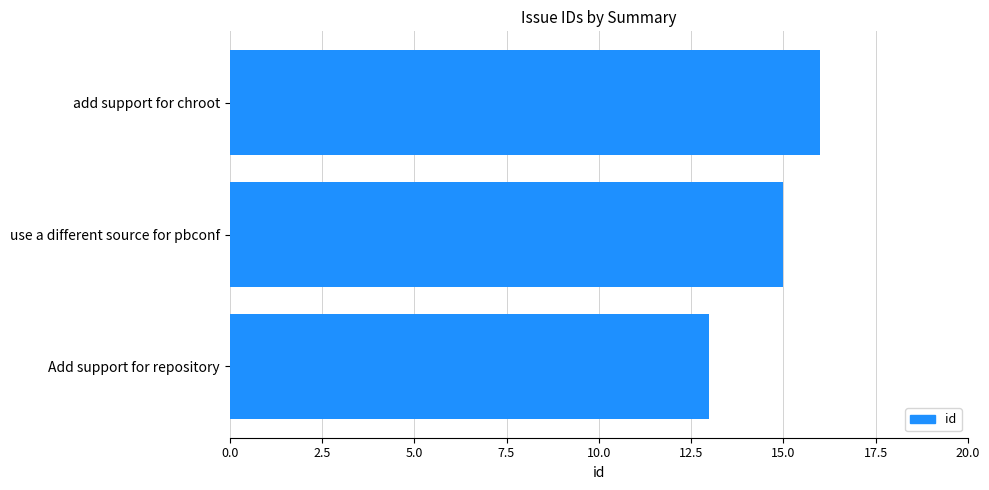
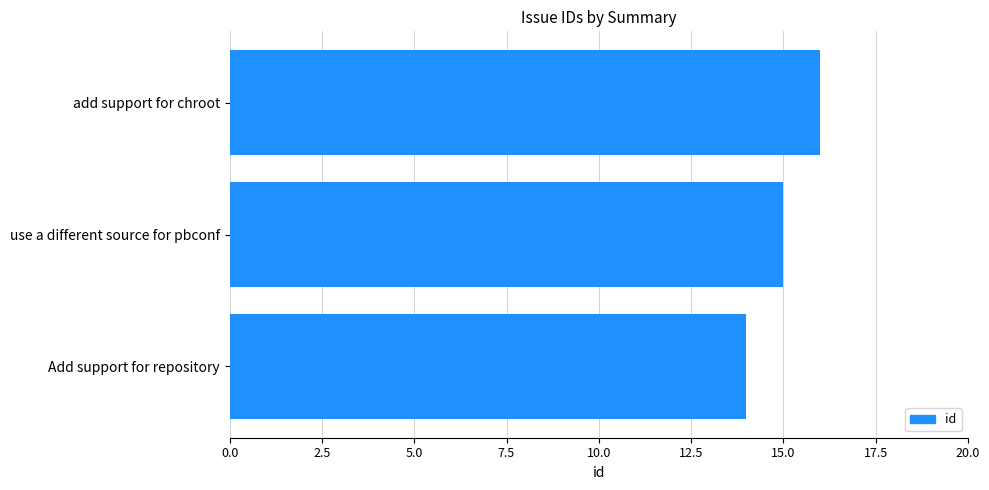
  {
    "add support for chroot": 16,
    "use a different source for pbconf": 15,
-   "Add support for repository": 13
+   "Add support for repository": 14
  }
